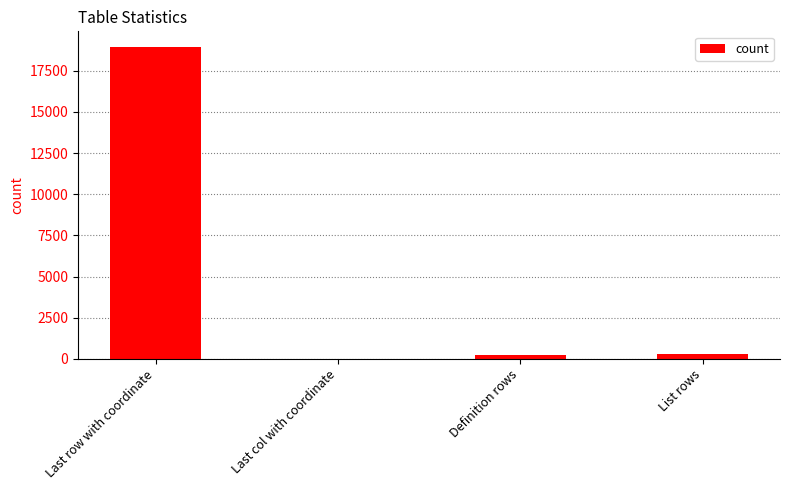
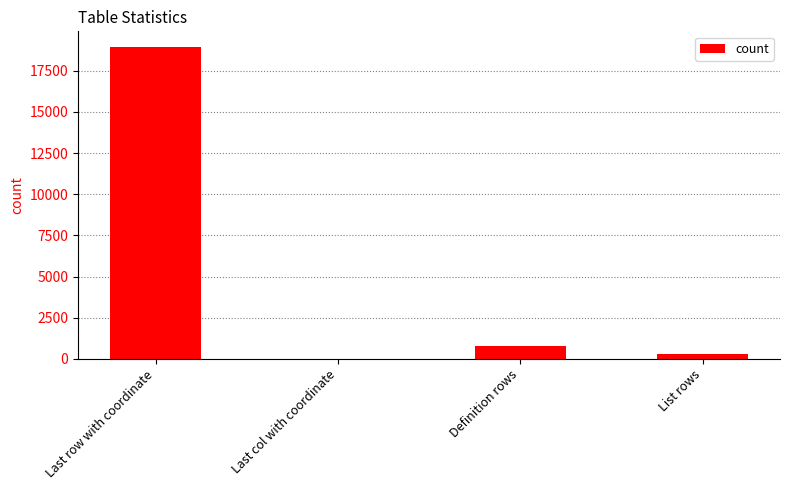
  {
    "Last row with coordinate": 18900,
-   "Definition rows": 200,
+   "Definition rows": 800,
    "List rows": 300
  }
